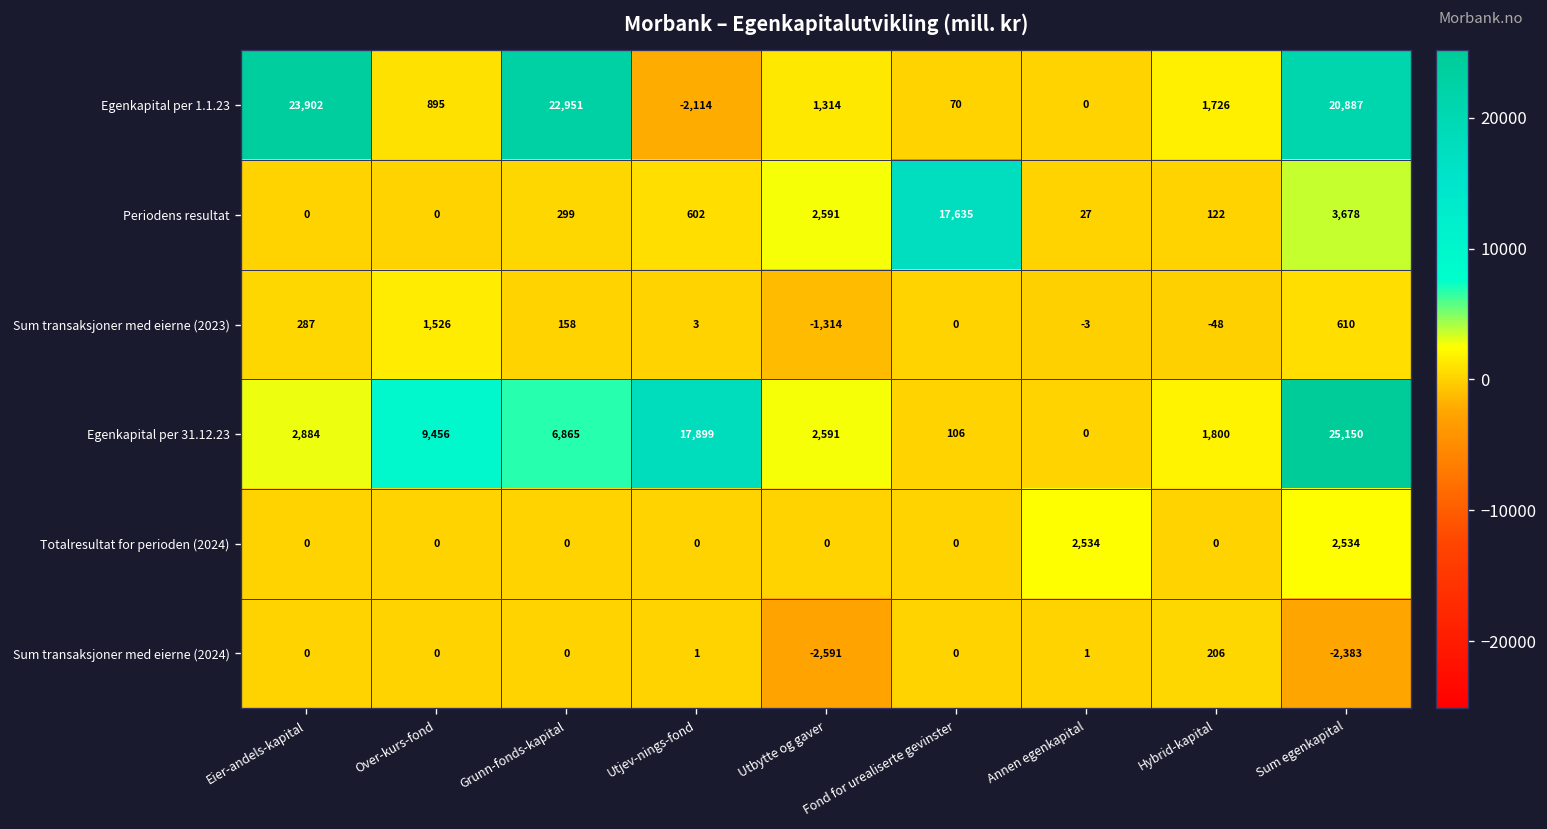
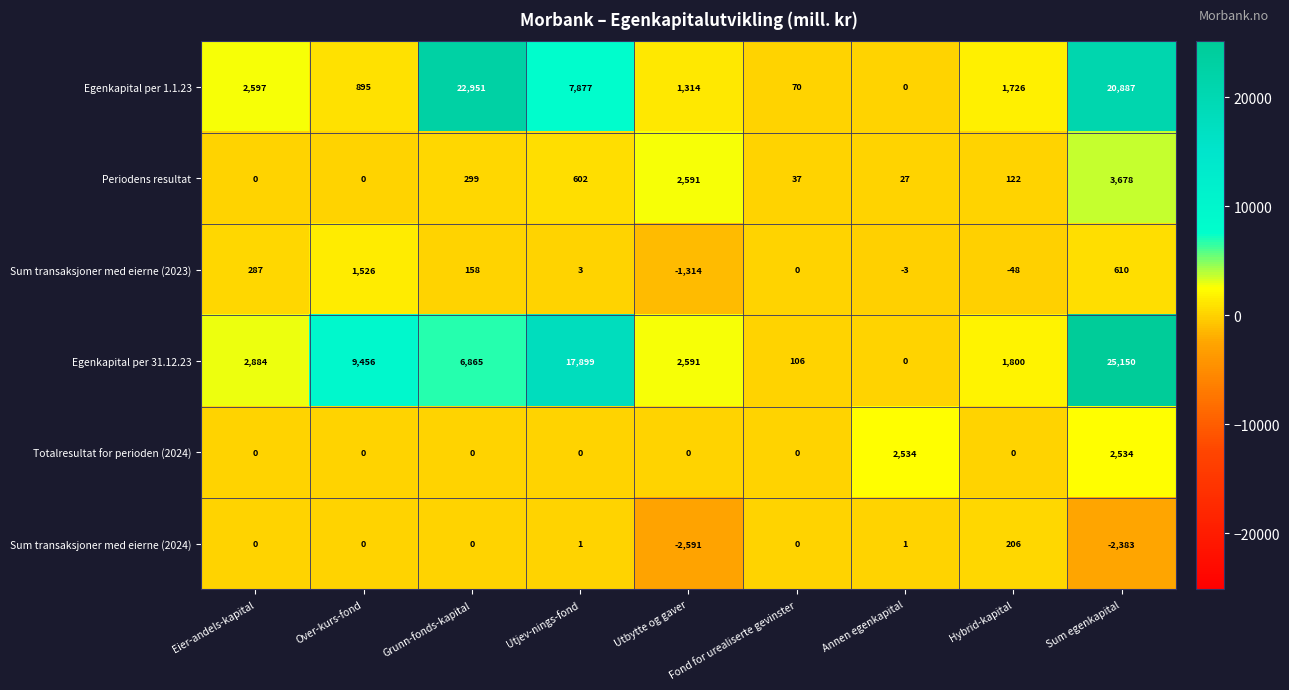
  {
    "Egenkapital per 1.1.23": {
-     "Eier-andels-kapital": "23,902",
+     "Eier-andels-kapital": "2,597",
      "Over-kurs-fond": "895",
      "Grunn-fonds-kapital": "22,951",
-     "Utjev-nings-fond": "-2,114",
+     "Utjev-nings-fond": "7,877",
      "Utbytte og gaver": "1,314",
      "Fond for urealiserte gevinster": "70",
      "Annen egenkapital": "0",
      "Hybrid-kapital": "1,726",
      "Sum egenkapital": "20,887"
    },
    "Periodens resultat": {
      "Eier-andels-kapital": "0",
      "Over-kurs-fond": "0",
      "Grunn-fonds-kapital": "299",
      "Utjev-nings-fond": "602",
      "Utbytte og gaver": "2,591",
-     "Fond for urealiserte gevinster": "17,635",
+     "Fond for urealiserte gevinster": "37",
      "Annen egenkapital": "27",
      "Hybrid-kapital": "122",
      "Sum egenkapital": "3,678"
    },
    "Sum transaksjoner med eierne (2023)": {
      "Eier-andels-kapital": "287",
      "Over-kurs-fond": "1,526",
      "Grunn-fonds-kapital": "158",
      "Utjev-nings-fond": "3",
      "Utbytte og gaver": "-1,314",
      "Fond for urealiserte gevinster": "0",
      "Annen egenkapital": "-3",
      "Hybrid-kapital": "-48",
      "Sum egenkapital": "610"
    },
    "Egenkapital per 31.12.23": {
      "Eier-andels-kapital": "2,884",
      "Over-kurs-fond": "9,456",
      "Grunn-fonds-kapital": "6,865",
      "Utjev-nings-fond": "17,899",
      "Utbytte og gaver": "2,591",
      "Fond for urealiserte gevinster": "106",
      "Annen egenkapital": "0",
      "Hybrid-kapital": "1,800",
      "Sum egenkapital": "25,150"
    },
    "Totalresultat for perioden (2024)": {
      "Eier-andels-kapital": "0",
      "Over-kurs-fond": "0",
      "Grunn-fonds-kapital": "0",
      "Utjev-nings-fond": "0",
      "Utbytte og gaver": "0",
      "Fond for urealiserte gevinster": "0",
      "Annen egenkapital": "2,534",
      "Hybrid-kapital": "0",
      "Sum egenkapital": "2,534"
    },
    "Sum transaksjoner med eierne (2024)": {
      "Eier-andels-kapital": "0",
      "Over-kurs-fond": "0",
      "Grunn-fonds-kapital": "0",
      "Utjev-nings-fond": "1",
      "Utbytte og gaver": "-2,591",
      "Fond for urealiserte gevinster": "0",
      "Annen egenkapital": "1",
      "Hybrid-kapital": "206",
      "Sum egenkapital": "-2,383"
    }
  }
